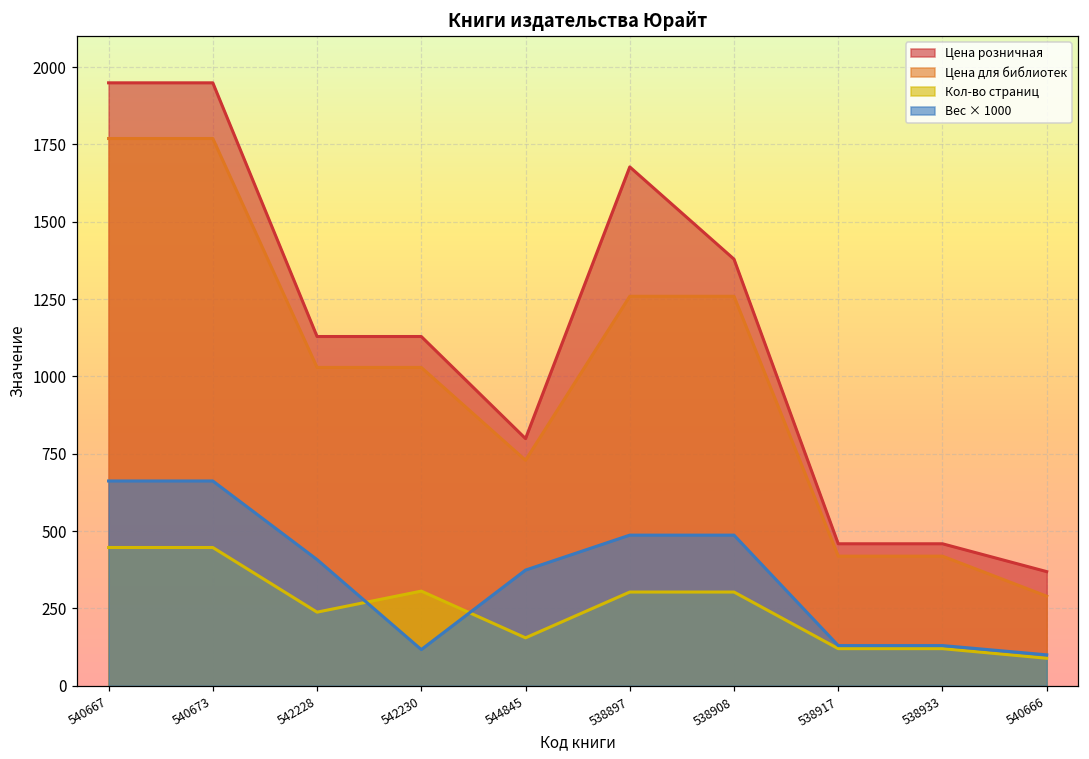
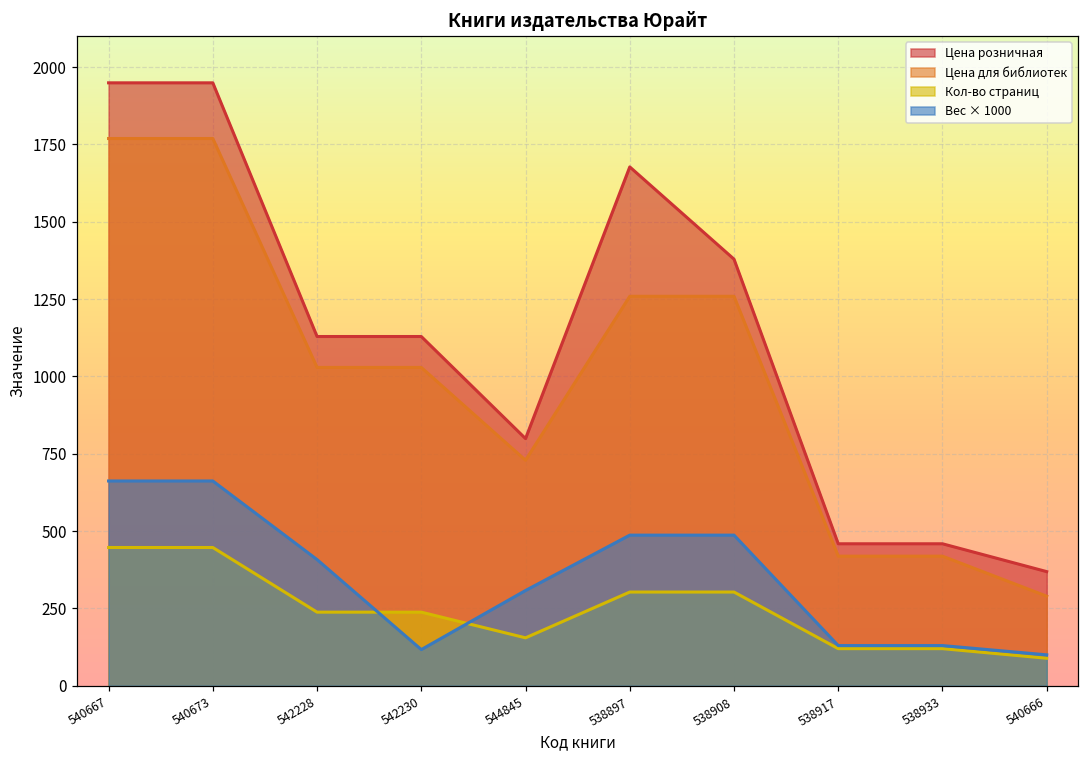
  {
    "Цена розничная": {
      "540667": 1950,
      "540673": 1950,
      "542228": 1130,
      "542230": 1130,
      "544845": 800,
      "538897": 1680,
      "538908": 1380,
      "538917": 460,
      "538933": 460,
      "540666": 370
    },
    "Цена для библиотек": {
      "540667": 1770,
      "540673": 1770,
      "542228": 1030,
      "542230": 1030,
      "544845": 730,
      "538897": 1260,
      "538908": 1260,
      "538917": 420,
      "538933": 420,
      "540666": 290
    },
    "Кол-во страниц": {
      "540667": 450,
      "540673": 450,
      "542228": 240,
-     "542230": 310,
+     "542230": 240,
      "544845": 160,
      "538897": 300,
      "538908": 300,
      "538917": 120,
      "538933": 120,
      "540666": 90
    },
    "Вес × 1000": {
      "540667": 660,
      "540673": 660,
      "542228": 410,
      "542230": 120,
-     "544845": 370,
+     "544845": 310,
      "538897": 490,
      "538908": 490,
      "538917": 130,
      "538933": 130,
      "540666": 100
    }
  }
